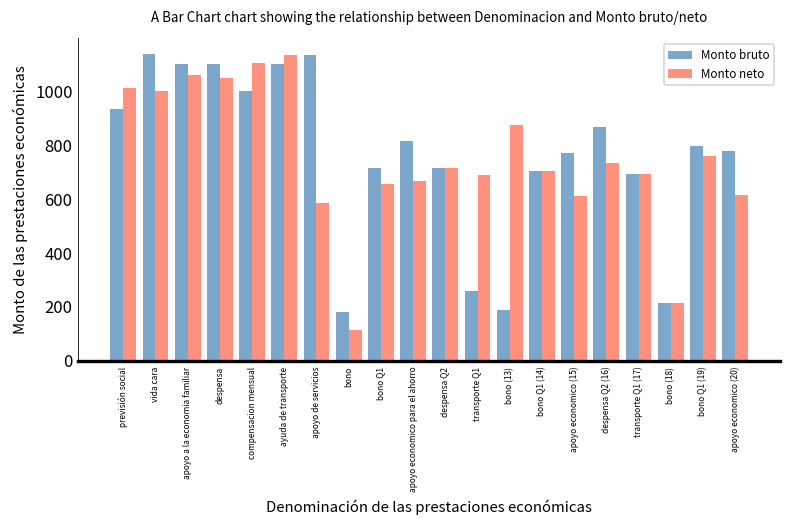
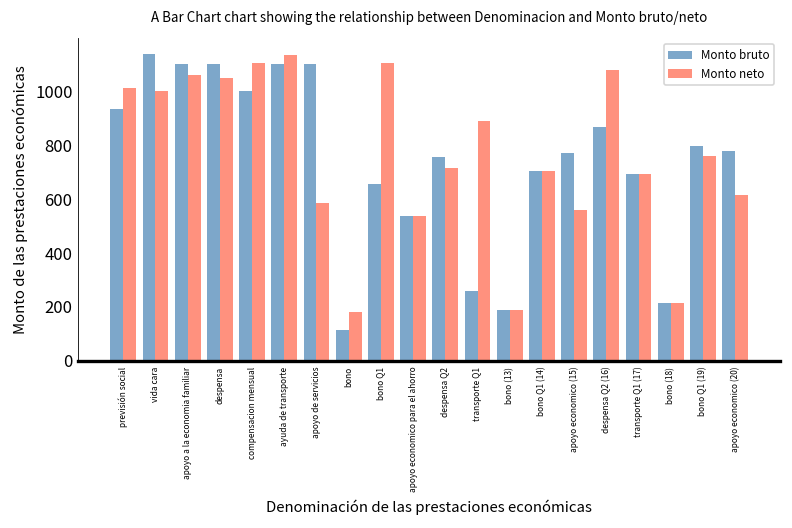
  {
    "Monto bruto": {
      "previsión social": 930,
      "vida cara": 1140,
      "apoyo a la economia familiar": 1100,
      "despensa": 1100,
      "compensacion mensual": 1000,
      "ayuda de transporte": 1100,
-     "apoyo de servicios": 1140,
-     "bono": 180,
-     "bono Q1": 720,
-     "apoyo economico para el ahorro": 820,
-     "despensa Q2": 720,
+     "apoyo de servicios": 1100,
+     "bono": 120,
+     "bono Q1": 660,
+     "apoyo economico para el ahorro": 540,
+     "despensa Q2": 760,
      "transporte Q1": 260,
      "bono (13)": 190,
      "bono Q1 (14)": 700,
      "apoyo economico (15)": 770,
      "despensa Q2 (16)": 870,
      "transporte Q1 (17)": 700,
      "bono (18)": 220,
      "bono Q1 (19)": 800,
      "apoyo economico (20)": 780
    },
    "Monto neto": {
      "previsión social": 1010,
      "vida cara": 1000,
      "apoyo a la economia familiar": 1060,
      "despensa": 1050,
      "compensacion mensual": 1110,
      "ayuda de transporte": 1140,
      "apoyo de servicios": 590,
-     "bono": 120,
-     "bono Q1": 660,
-     "apoyo economico para el ahorro": 670,
+     "bono": 180,
+     "bono Q1": 1110,
+     "apoyo economico para el ahorro": 540,
      "despensa Q2": 720,
-     "transporte Q1": 690,
-     "bono (13)": 880,
+     "transporte Q1": 890,
+     "bono (13)": 190,
      "bono Q1 (14)": 700,
-     "apoyo economico (15)": 610,
-     "despensa Q2 (16)": 730,
+     "apoyo economico (15)": 560,
+     "despensa Q2 (16)": 1080,
      "transporte Q1 (17)": 700,
      "bono (18)": 220,
      "bono Q1 (19)": 760,
      "apoyo economico (20)": 620
    }
  }
